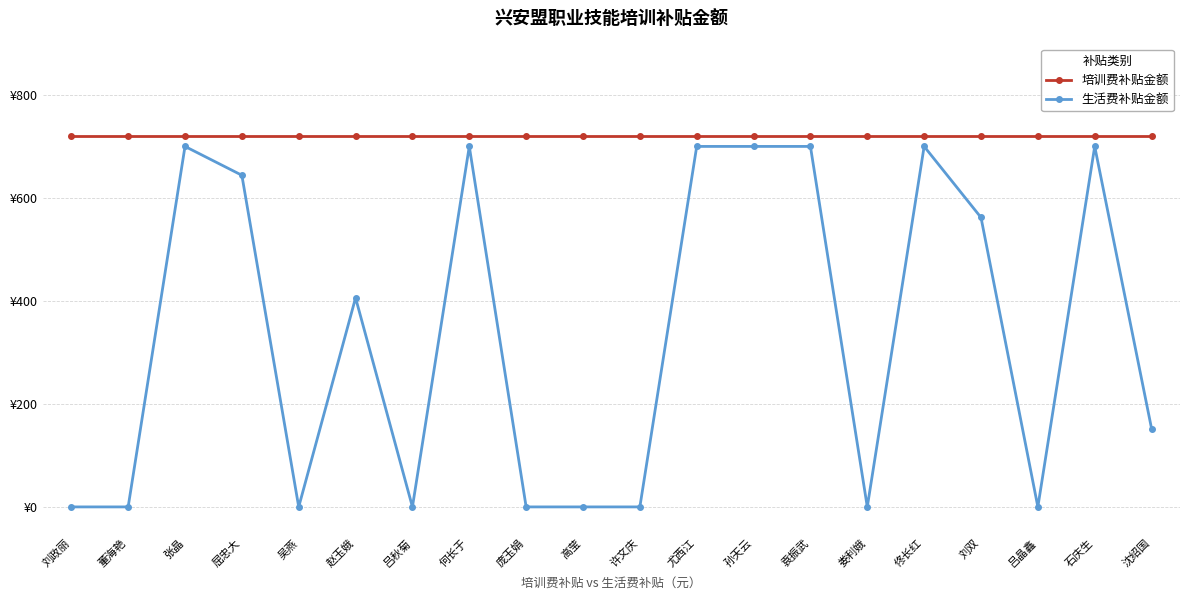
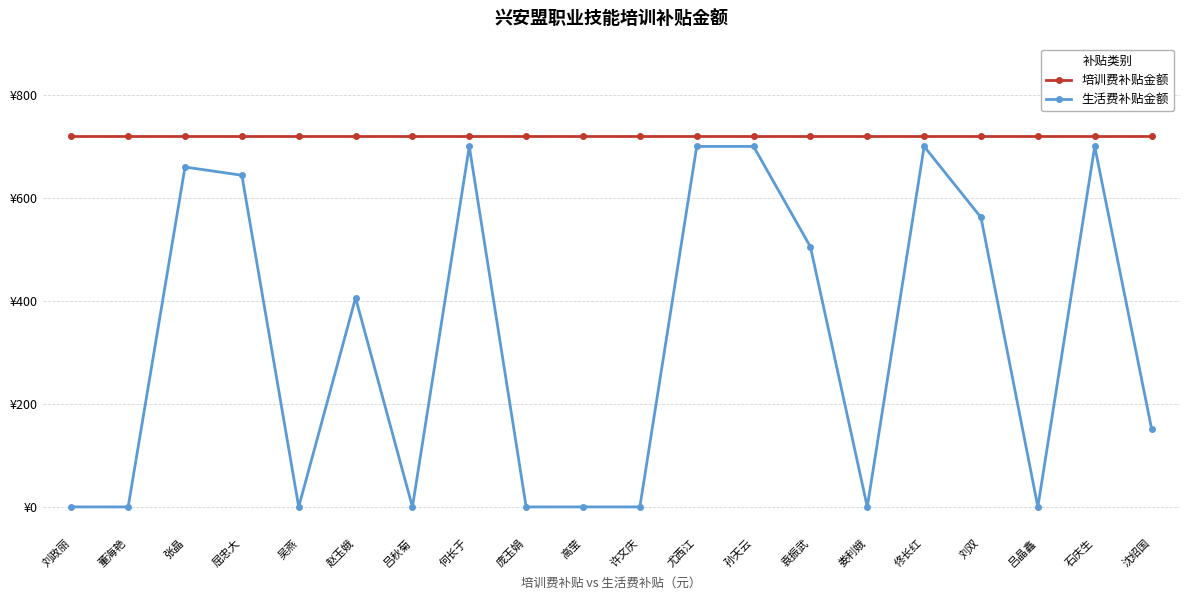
  {
    "培训费补贴金额": {
      "刘政丽": "¥720",
      "董海艳": "¥720",
      "张晶": "¥720",
      "屈忠大": "¥720",
      "吴燕": "¥720",
      "赵玉娥": "¥720",
      "吕秋菊": "¥720",
      "何长于": "¥720",
      "庞玉娟": "¥720",
      "高莹": "¥720",
      "许文庆": "¥720",
      "尤西江": "¥720",
      "孙天云": "¥720",
      "袁振武": "¥720",
      "娄利娥": "¥720",
      "佟长红": "¥720",
      "刘双": "¥720",
      "吕晶鑫": "¥720",
      "石庆生": "¥720",
      "沈绍国": "¥720"
    },
    "生活费补贴金额": {
      "刘政丽": "¥0",
      "董海艳": "¥0",
-     "张晶": "¥700",
+     "张晶": "¥660",
      "屈忠大": "¥640",
      "吴燕": "¥0",
      "赵玉娥": "¥410",
      "吕秋菊": "¥0",
      "何长于": "¥700",
      "庞玉娟": "¥0",
      "高莹": "¥0",
      "许文庆": "¥0",
      "尤西江": "¥700",
      "孙天云": "¥700",
-     "袁振武": "¥700",
+     "袁振武": "¥510",
      "娄利娥": "¥0",
      "佟长红": "¥700",
      "刘双": "¥560",
      "吕晶鑫": "¥0",
      "石庆生": "¥700",
      "沈绍国": "¥150"
    }
  }
